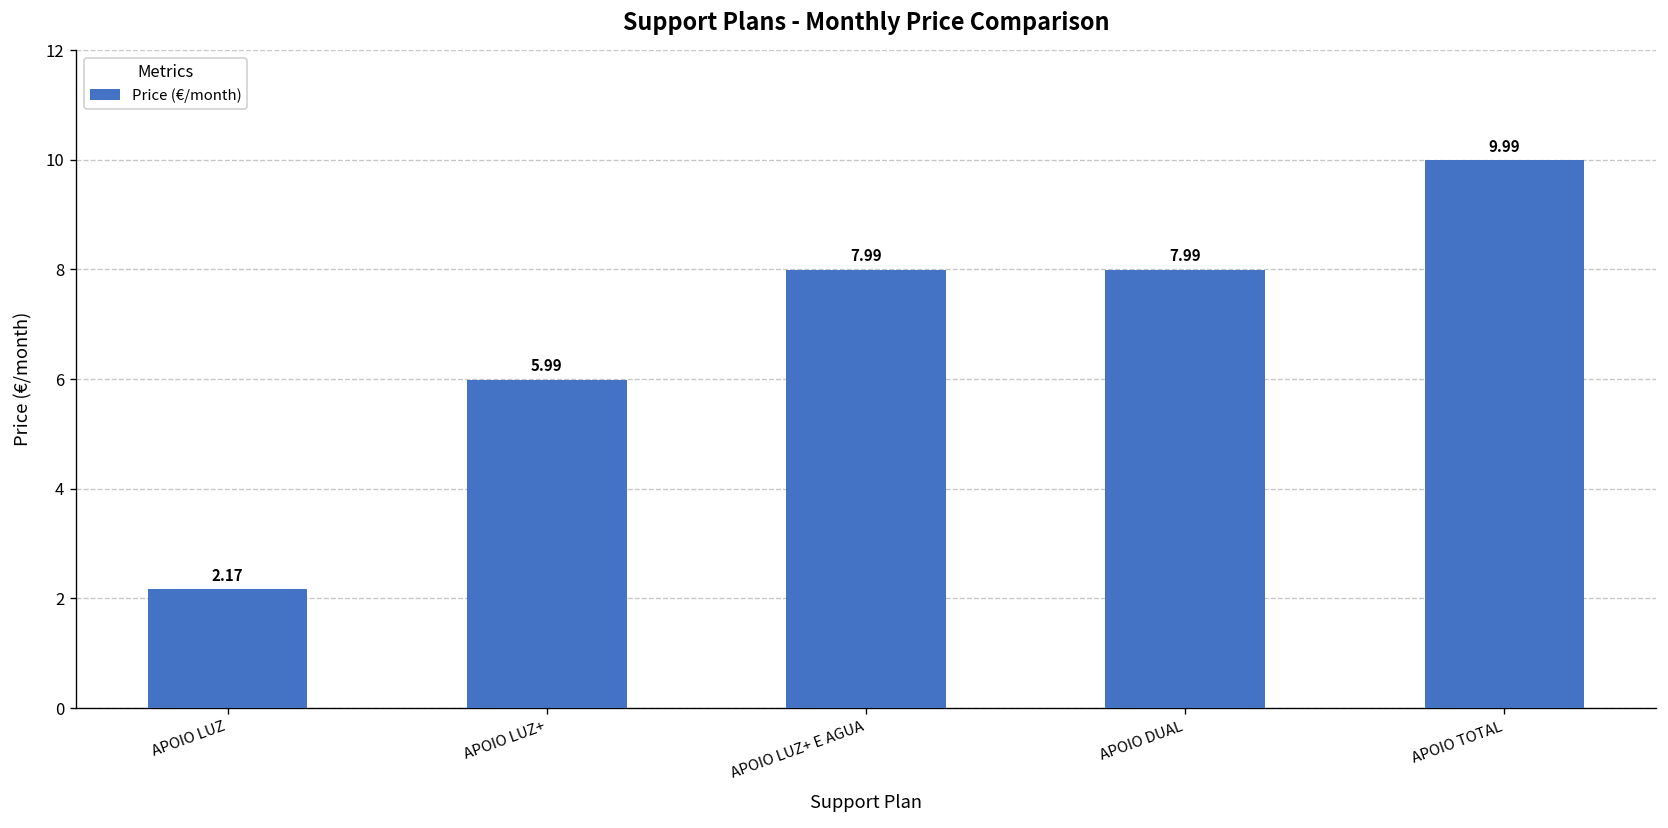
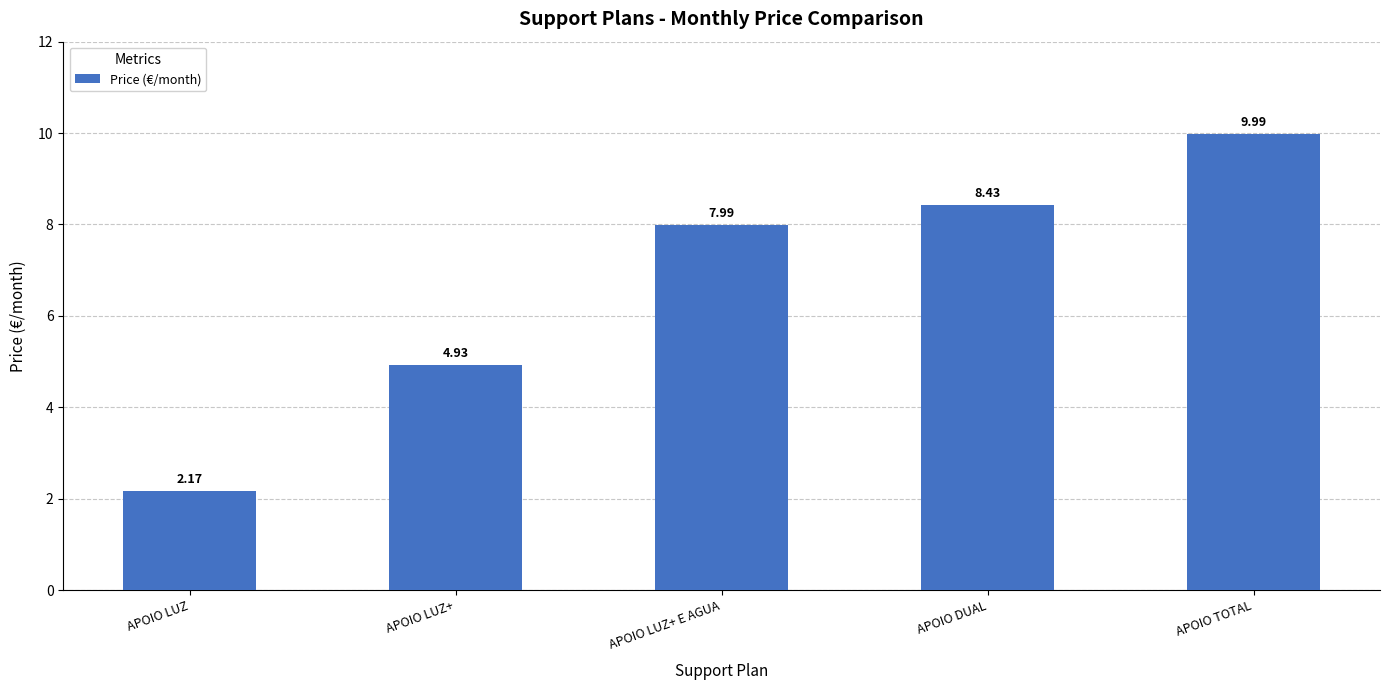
  {
    "APOIO LUZ": 2.17,
-   "APOIO LUZ+": 5.99,
+   "APOIO LUZ+": 4.93,
    "APOIO LUZ+ E AGUA": 7.99,
-   "APOIO DUAL": 7.99,
+   "APOIO DUAL": 8.43,
    "APOIO TOTAL": 9.99
  }
